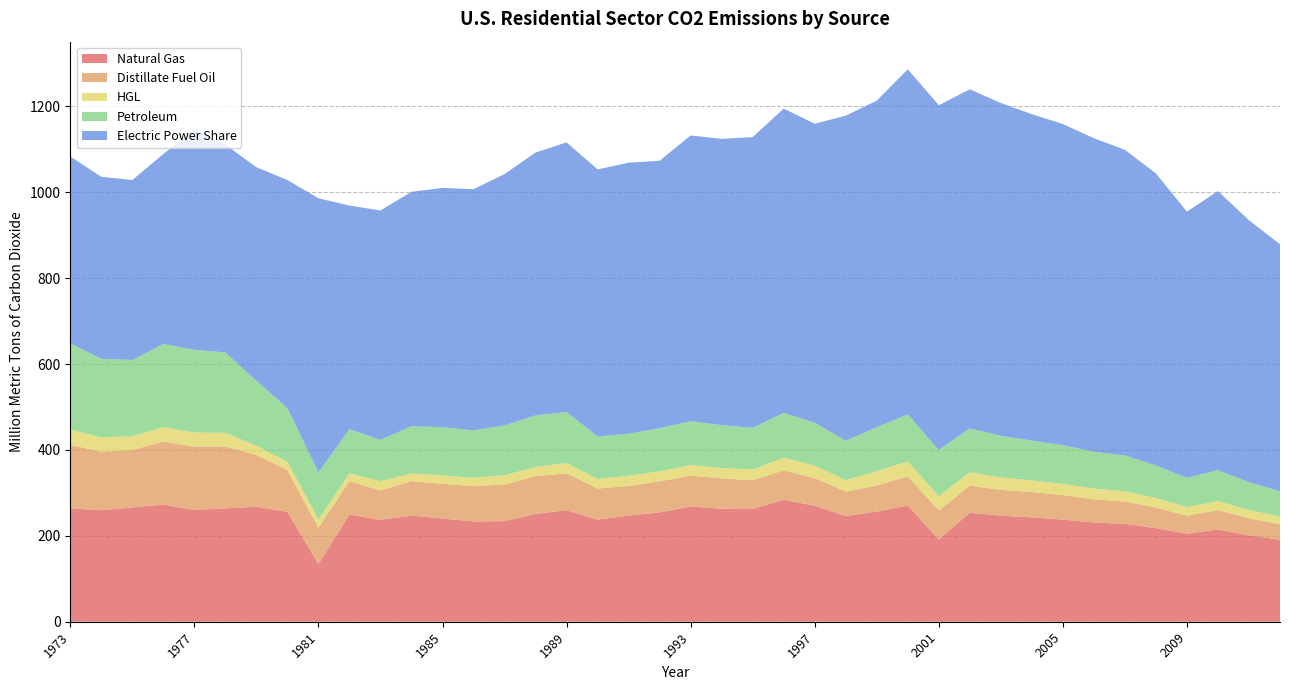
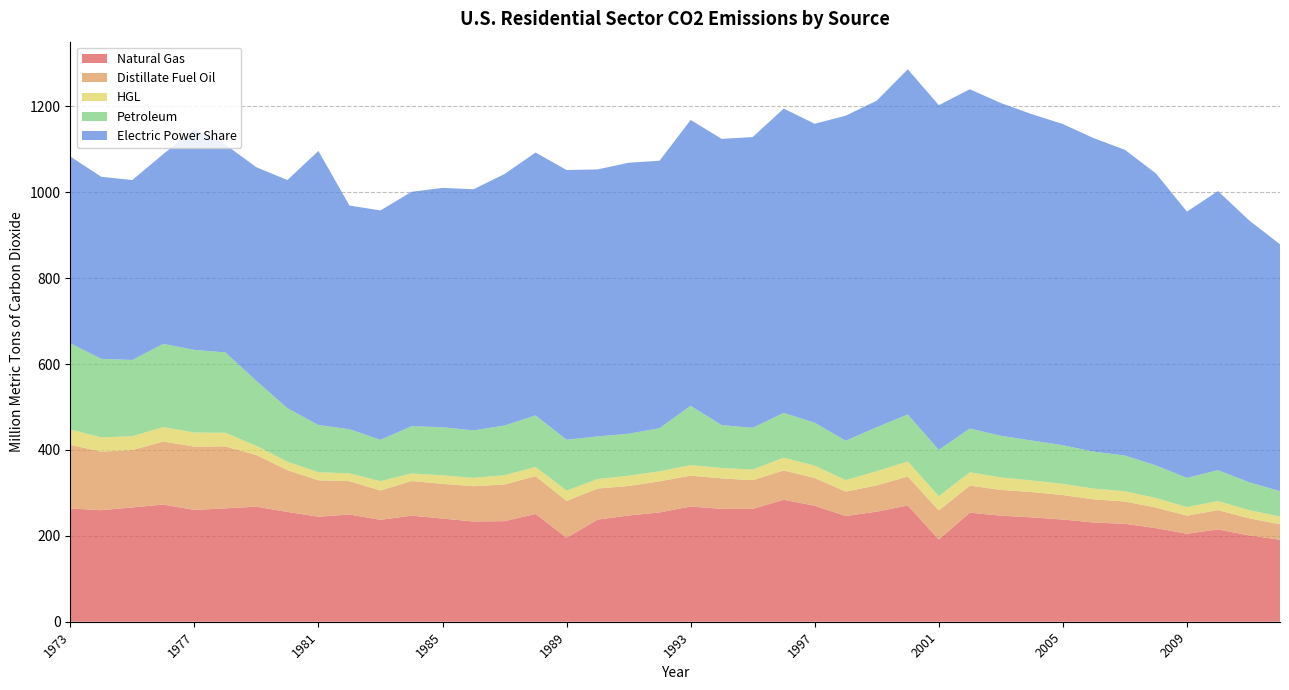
  {
    "Natural Gas": {
      "1973": 260,
      "1977": 260,
-     "1981": 130,
+     "1981": 240,
      "1985": 240,
-     "1989": 260,
+     "1989": 200,
      "1993": 270,
      "1997": 270,
      "2001": 190,
      "2005": 240,
      "2009": 210
    },
    "Petroleum": {
      "1973": 200,
      "1977": 190,
      "1981": 110,
      "1985": 110,
      "1989": 120,
-     "1993": 100,
+     "1993": 140,
      "1997": 100,
      "2001": 110,
      "2005": 90,
      "2009": 70
    },
    "Electric Power Share": {
      "1973": 430,
      "1981": 640,
      "1985": 560,
      "1989": 630,
      "1993": 670,
      "1997": 700,
      "2001": 800,
      "2005": 750,
      "2009": 620
    }
  }
